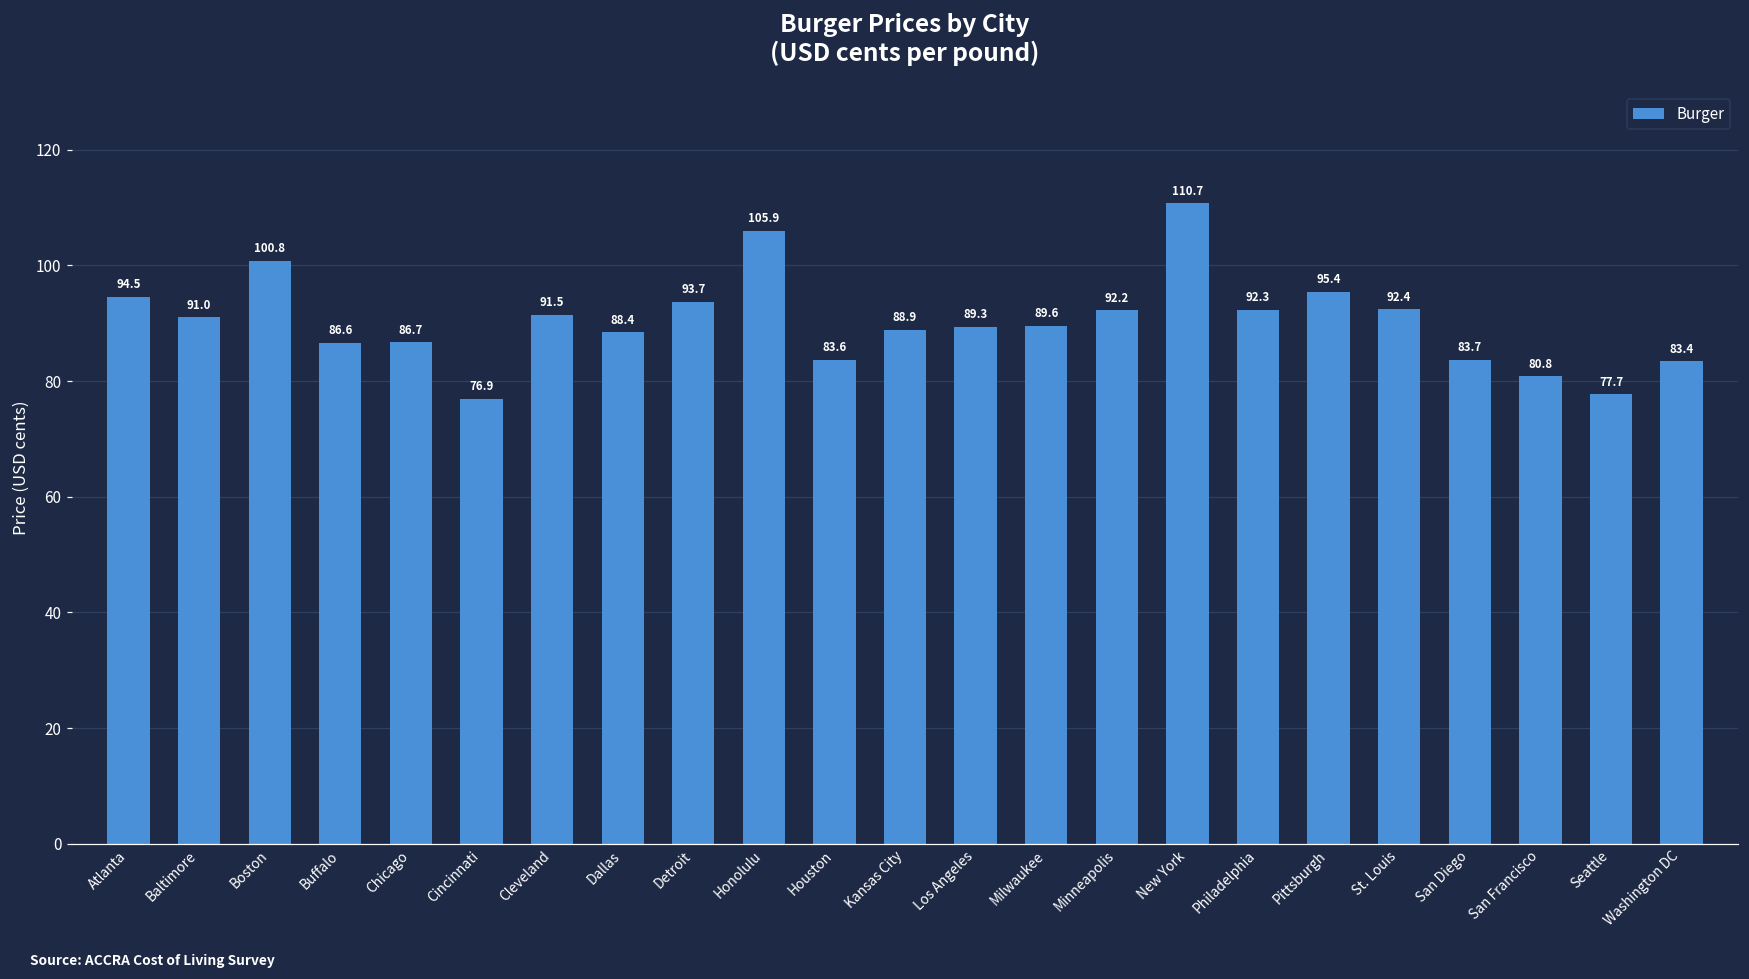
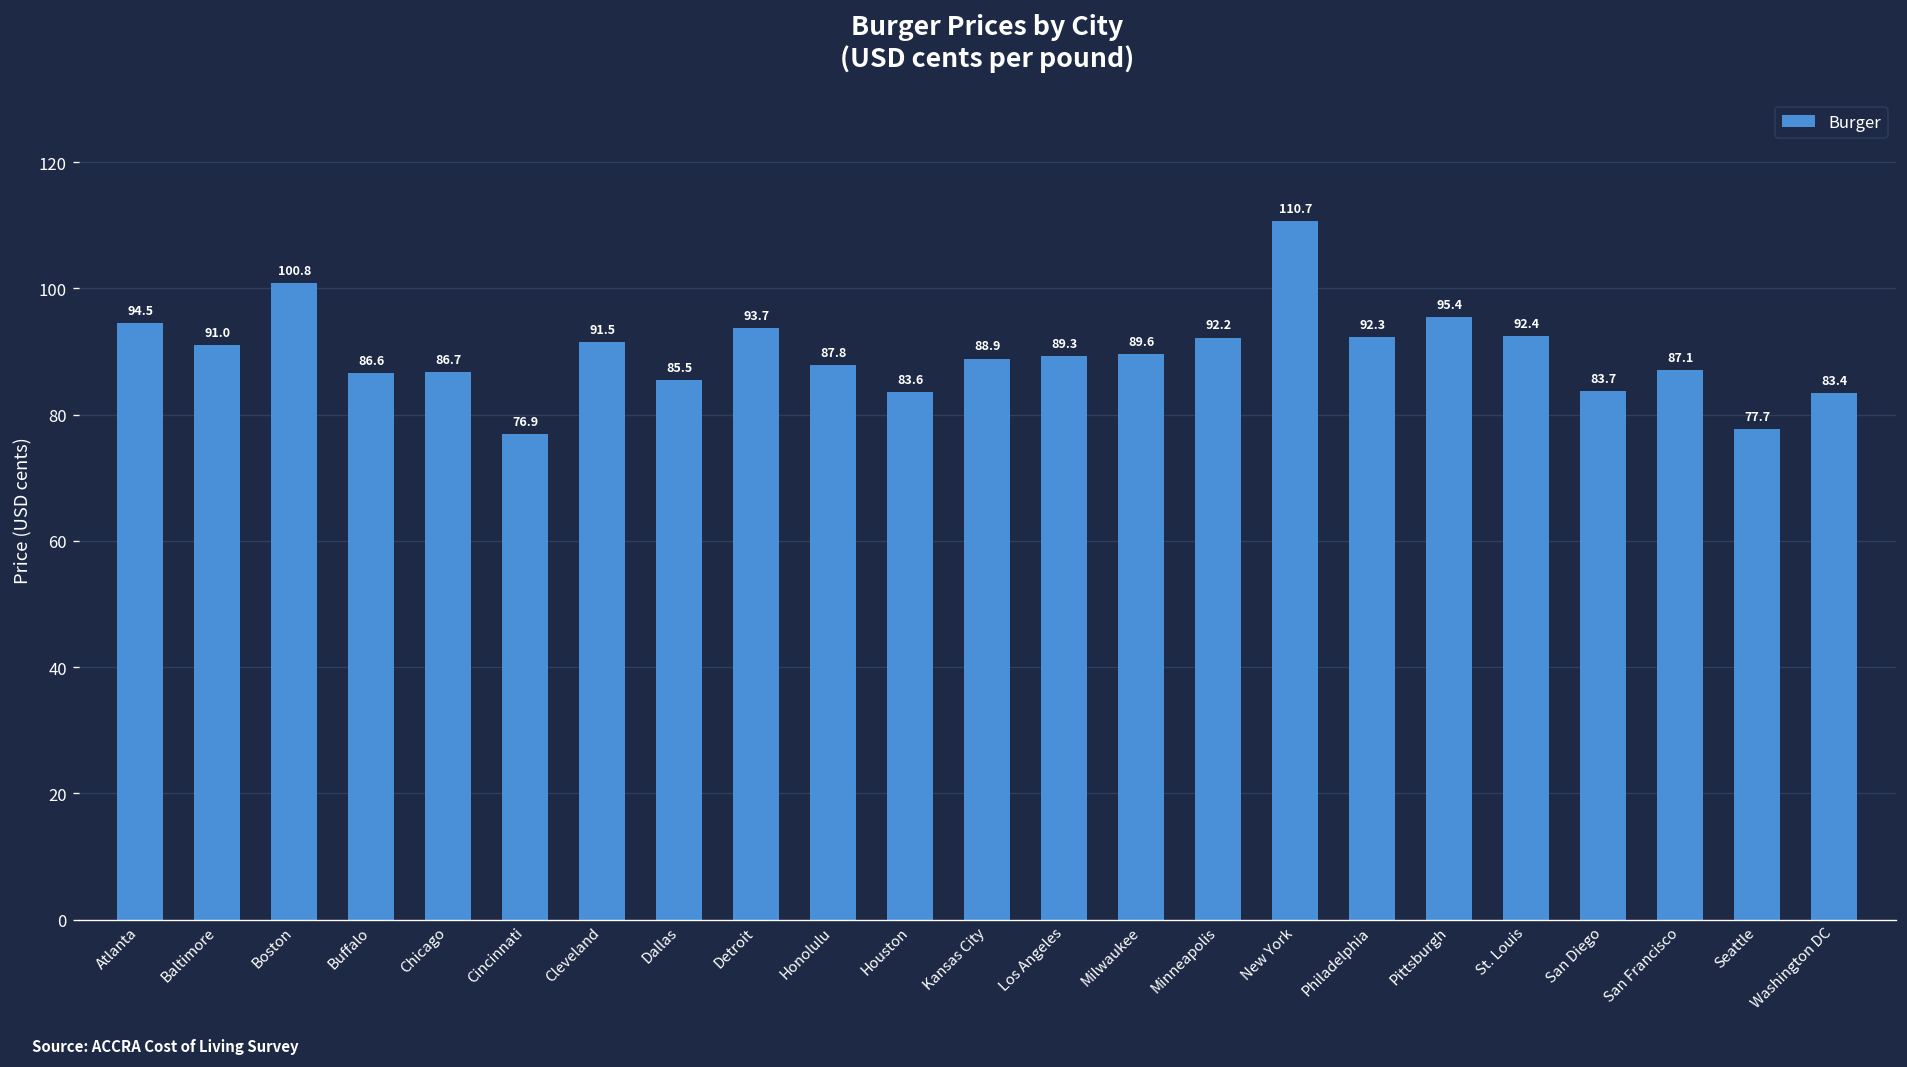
  {
    "Atlanta": 94.5,
    "Baltimore": 91.0,
    "Boston": 100.8,
    "Buffalo": 86.6,
    "Chicago": 86.7,
    "Cincinnati": 76.9,
    "Cleveland": 91.5,
-   "Dallas": 88.4,
+   "Dallas": 85.5,
    "Detroit": 93.7,
-   "Honolulu": 105.9,
+   "Honolulu": 87.8,
    "Houston": 83.6,
    "Kansas City": 88.9,
    "Los Angeles": 89.3,
    "Milwaukee": 89.6,
    "Minneapolis": 92.2,
    "New York": 110.7,
    "Philadelphia": 92.3,
    "Pittsburgh": 95.4,
    "St. Louis": 92.4,
    "San Diego": 83.7,
-   "San Francisco": 80.8,
+   "San Francisco": 87.1,
    "Seattle": 77.7,
    "Washington DC": 83.4
  }
